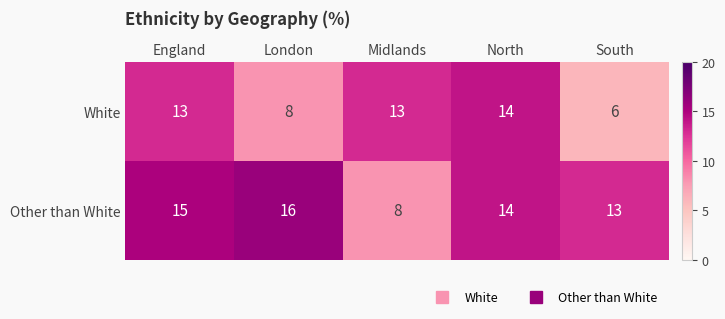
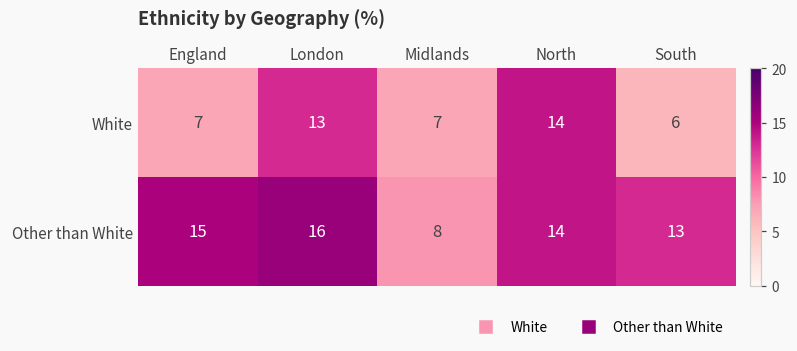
  {
    "White": {
-     "England": 13,
-     "London": 8,
-     "Midlands": 13,
+     "England": 7,
+     "London": 13,
+     "Midlands": 7,
      "North": 14,
      "South": 6
    },
    "Other than White": {
      "England": 15,
      "London": 16,
      "Midlands": 8,
      "North": 14,
      "South": 13
    }
  }
